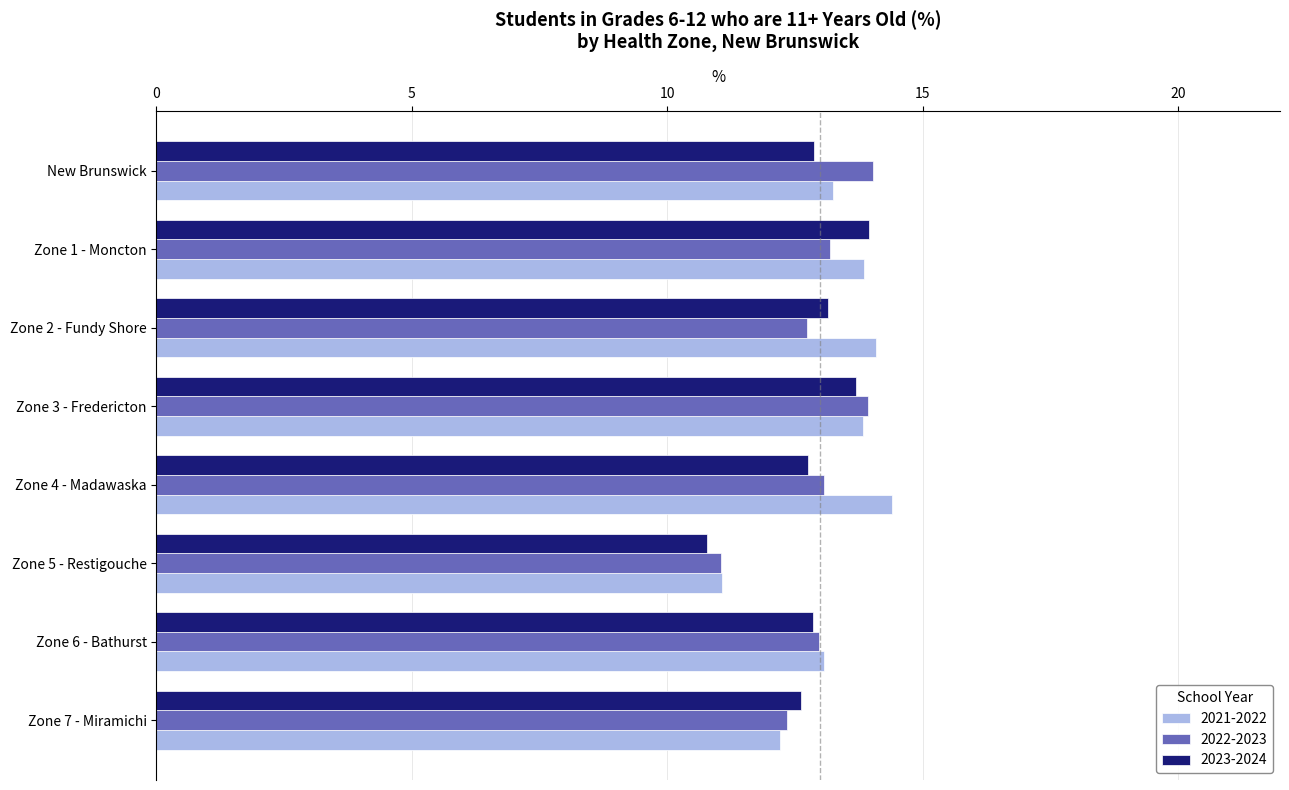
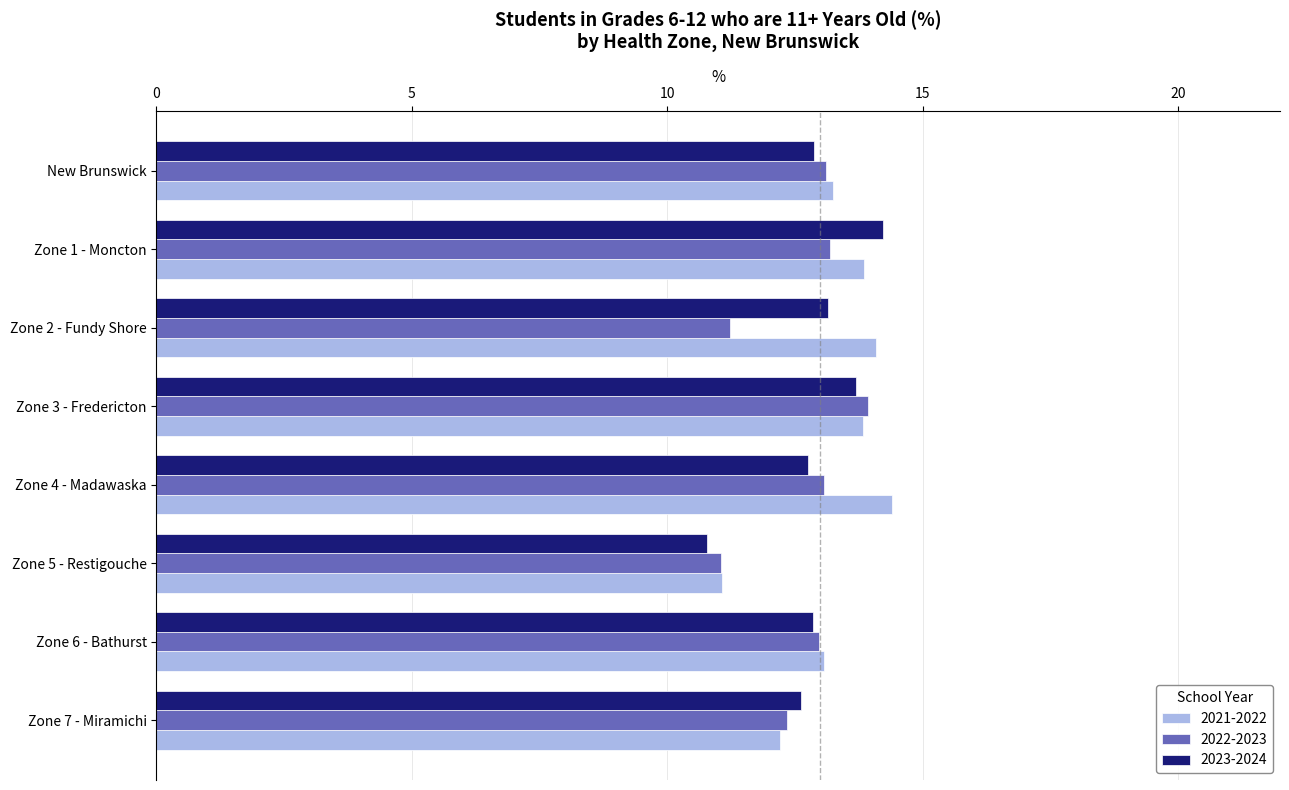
  {
    "2021-2022": {
      "New Brunswick": 13.3,
      "Zone 1 - Moncton": 13.8,
      "Zone 2 - Fundy Shore": 14.1,
      "Zone 3 - Fredericton": 13.8,
      "Zone 4 - Madawaska": 14.4,
      "Zone 5 - Restigouche": 11.1,
      "Zone 6 - Bathurst": 13.1,
      "Zone 7 - Miramichi": 12.2
    },
    "2022-2023": {
-     "New Brunswick": 14.0,
+     "New Brunswick": 13.1,
      "Zone 1 - Moncton": 13.2,
-     "Zone 2 - Fundy Shore": 12.7,
+     "Zone 2 - Fundy Shore": 11.2,
      "Zone 3 - Fredericton": 13.9,
      "Zone 4 - Madawaska": 13.1,
      "Zone 5 - Restigouche": 11.0,
      "Zone 6 - Bathurst": 13.0,
      "Zone 7 - Miramichi": 12.3
    },
    "2023-2024": {
      "New Brunswick": 12.9,
-     "Zone 1 - Moncton": 13.9,
+     "Zone 1 - Moncton": 14.2,
      "Zone 2 - Fundy Shore": 13.2,
      "Zone 3 - Fredericton": 13.7,
      "Zone 4 - Madawaska": 12.8,
      "Zone 5 - Restigouche": 10.8,
      "Zone 6 - Bathurst": 12.9,
      "Zone 7 - Miramichi": 12.6
    }
  }
